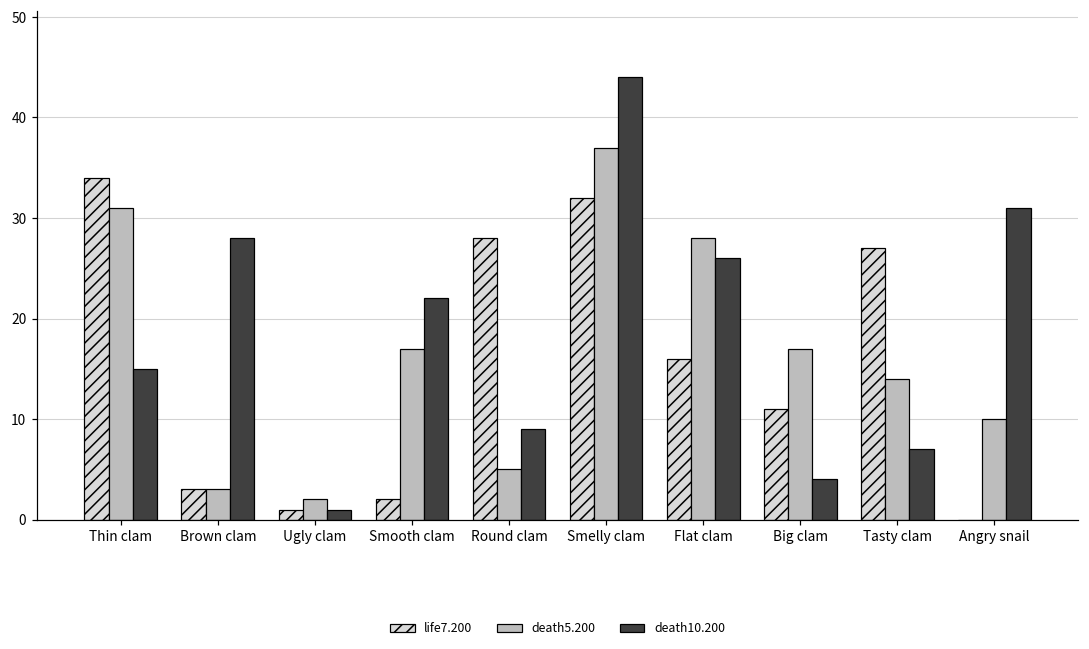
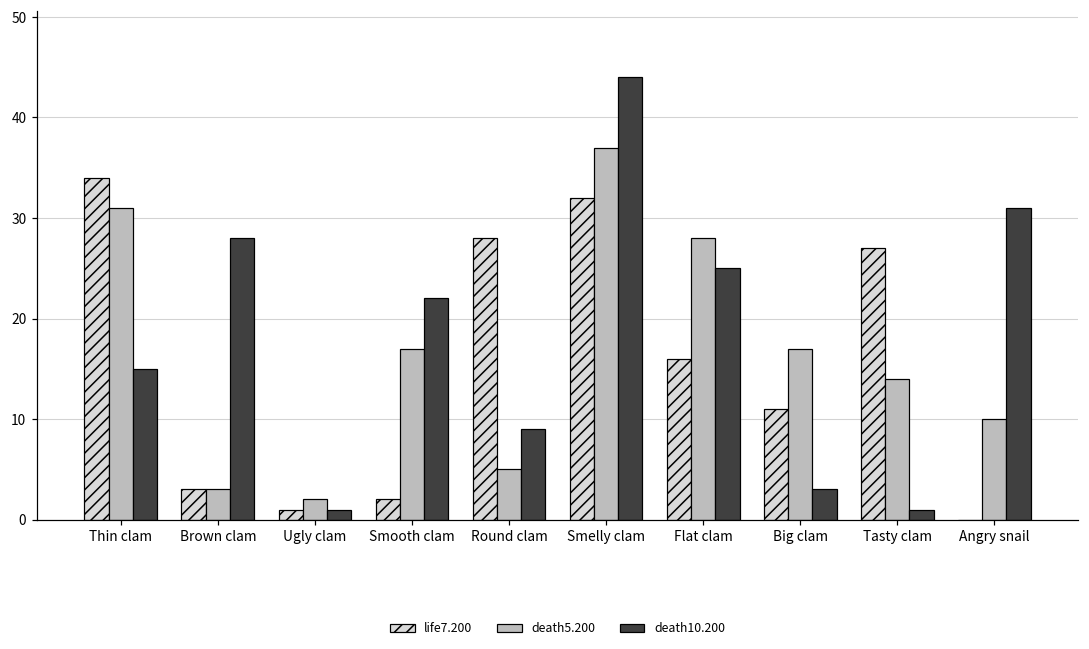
  {
    "death10.200": {
      "Thin clam": 15,
      "Brown clam": 28,
      "Ugly clam": 1,
      "Smooth clam": 22,
      "Round clam": 9,
      "Smelly clam": 44,
-     "Flat clam": 26,
-     "Big clam": 4,
-     "Tasty clam": 7,
+     "Flat clam": 25,
+     "Big clam": 3,
+     "Tasty clam": 1,
      "Angry snail": 31
    }
  }
